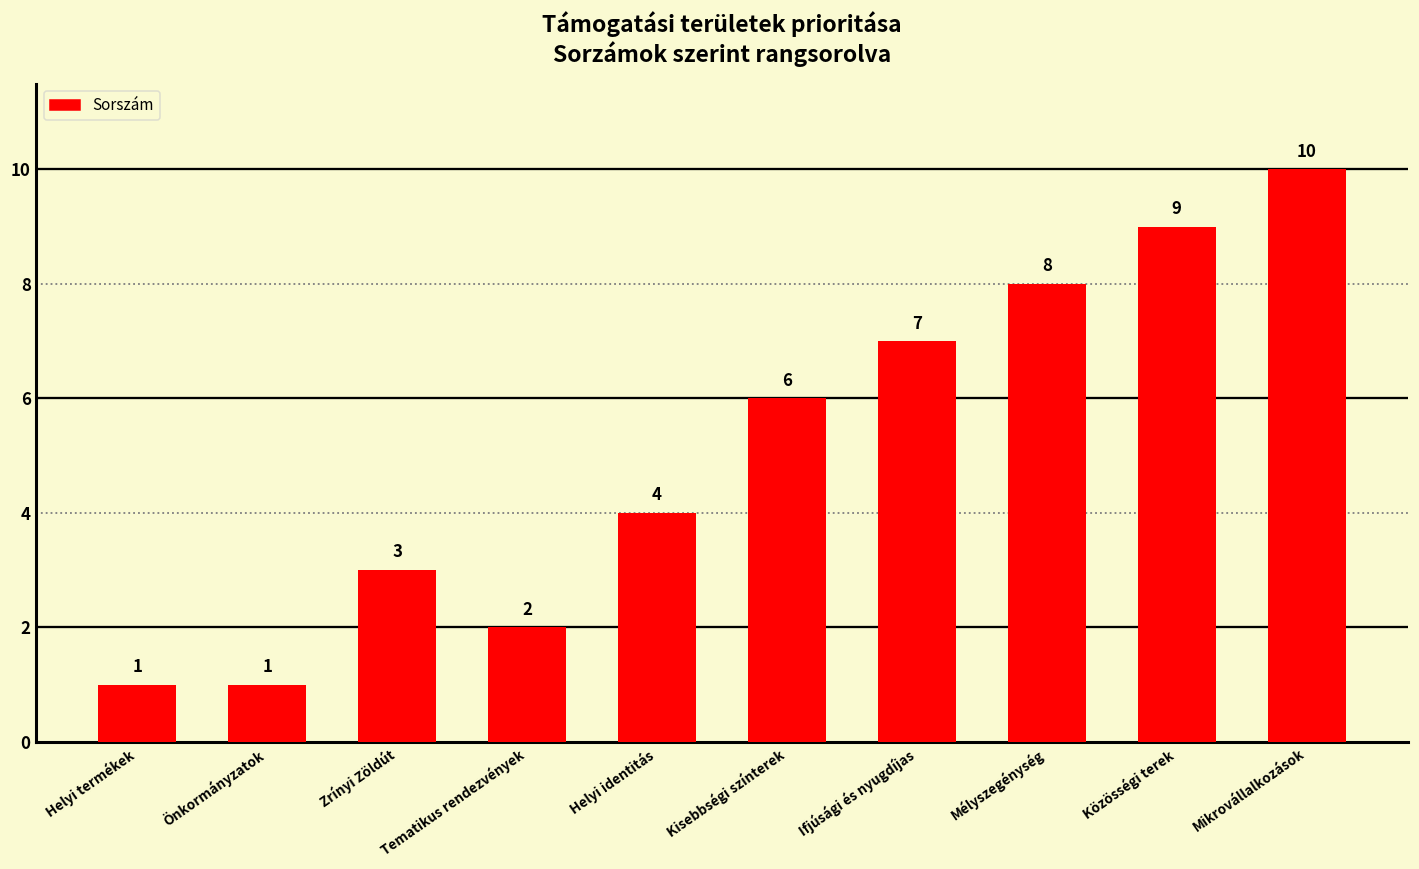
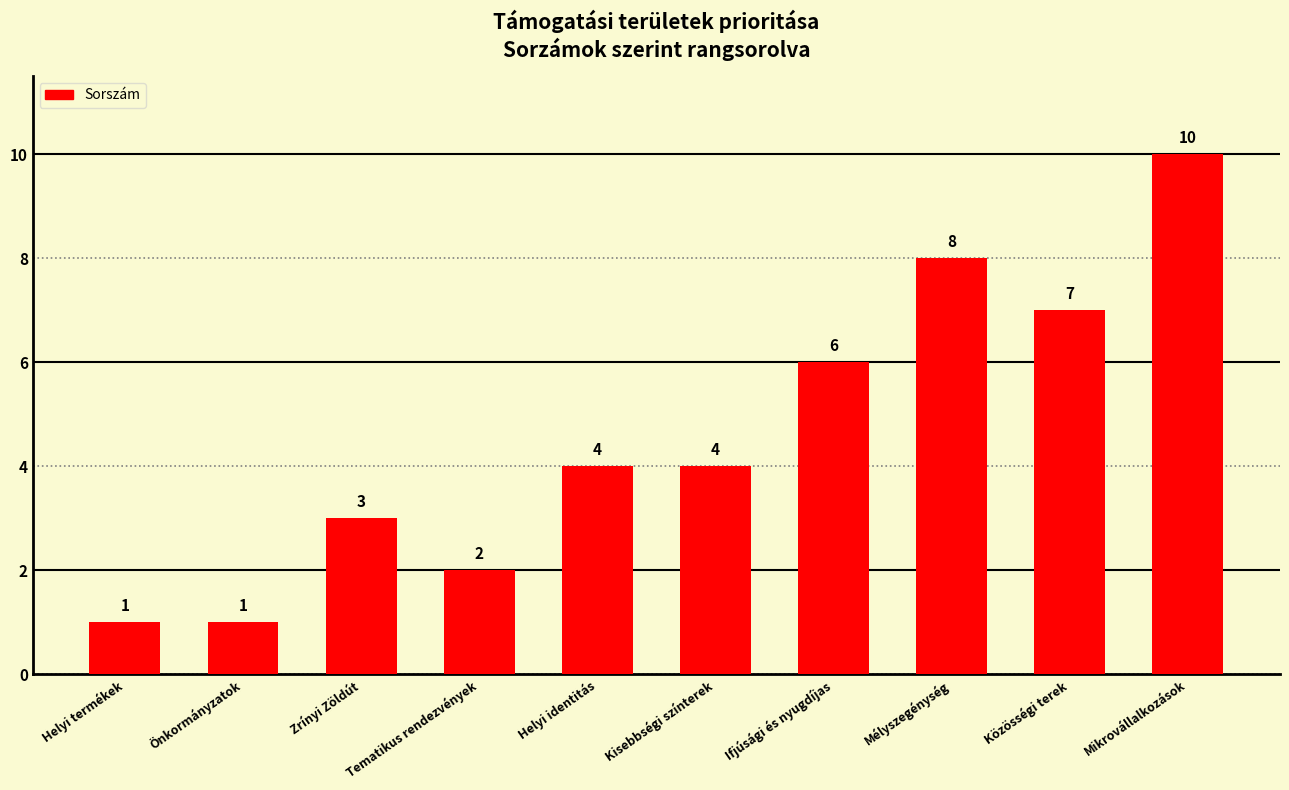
  {
    "Helyi termékek": 1,
    "Önkormányzatok": 1,
    "Zrínyi Zöldút": 3,
    "Tematikus rendezvények": 2,
    "Helyi identitás": 4,
-   "Kisebbségi színterek": 6,
-   "Ifjúsági és nyugdíjas": 7,
+   "Kisebbségi színterek": 4,
+   "Ifjúsági és nyugdíjas": 6,
    "Mélyszegénység": 8,
-   "Közösségi terek": 9,
+   "Közösségi terek": 7,
    "Mikrovállalkozások": 10
  }
